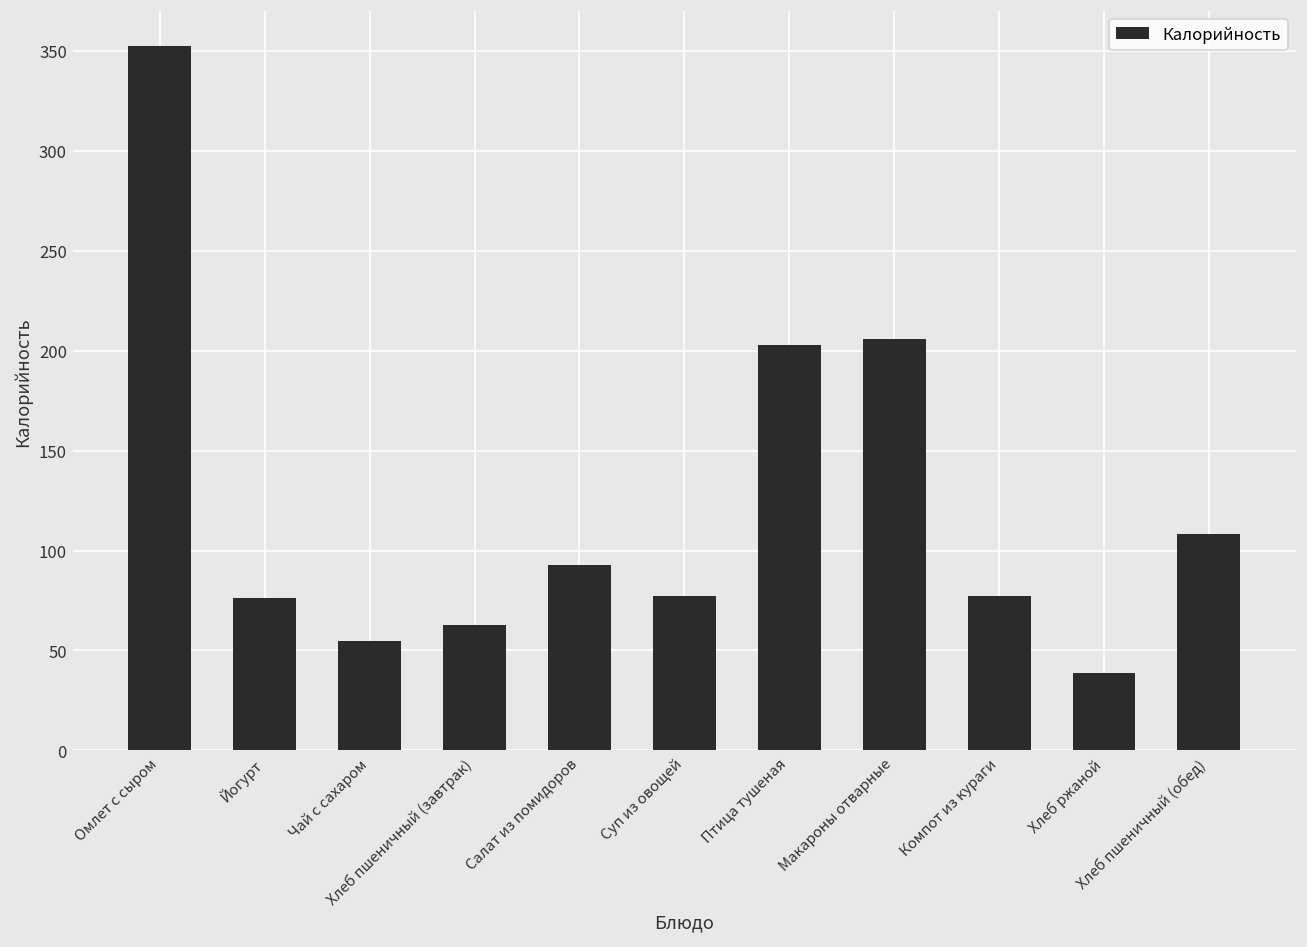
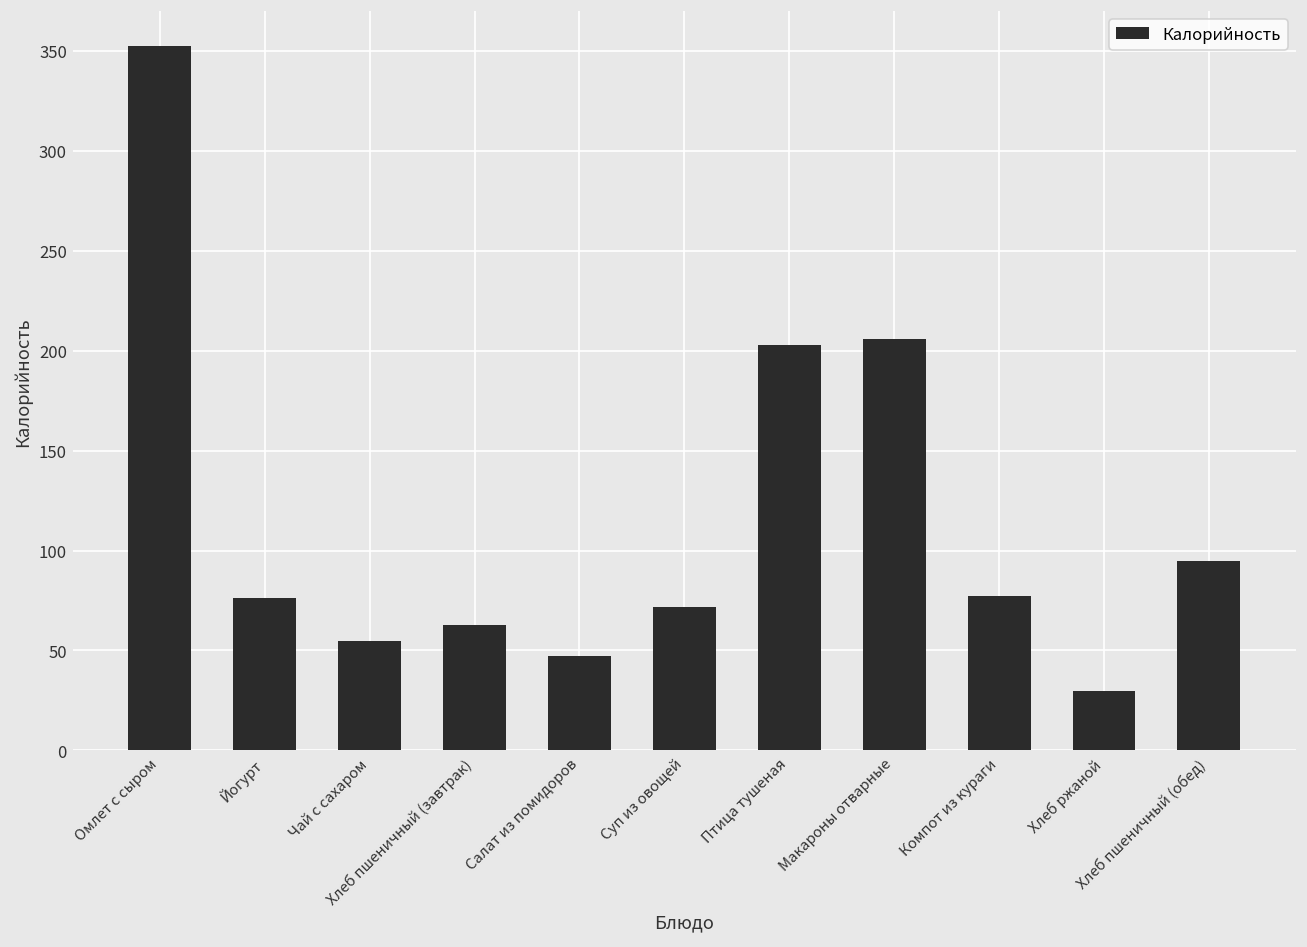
  {
    "Омлет с сыром": 352,
    "Йогурт": 76,
    "Чай с сахаром": 55,
    "Хлеб пшеничный (завтрак)": 63,
-   "Салат из помидоров": 93,
-   "Суп из овощей": 77,
+   "Салат из помидоров": 47,
+   "Суп из овощей": 72,
    "Птица тушеная": 203,
    "Макароны отварные": 206,
    "Компот из кураги": 77,
-   "Хлеб ржаной": 39,
-   "Хлеб пшеничный (обед)": 109
+   "Хлеб ржаной": 30,
+   "Хлеб пшеничный (обед)": 95
  }
